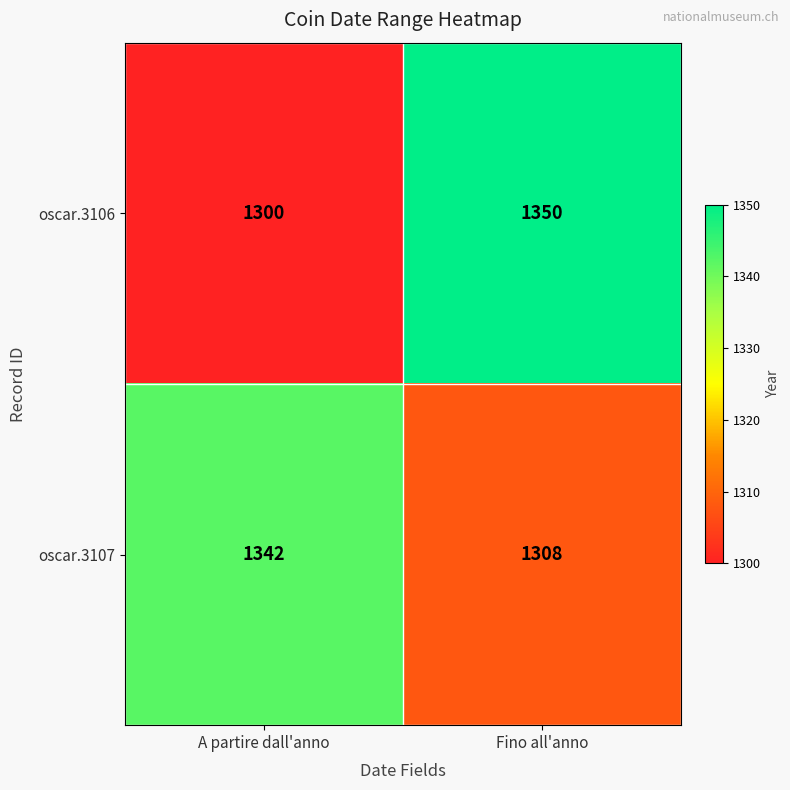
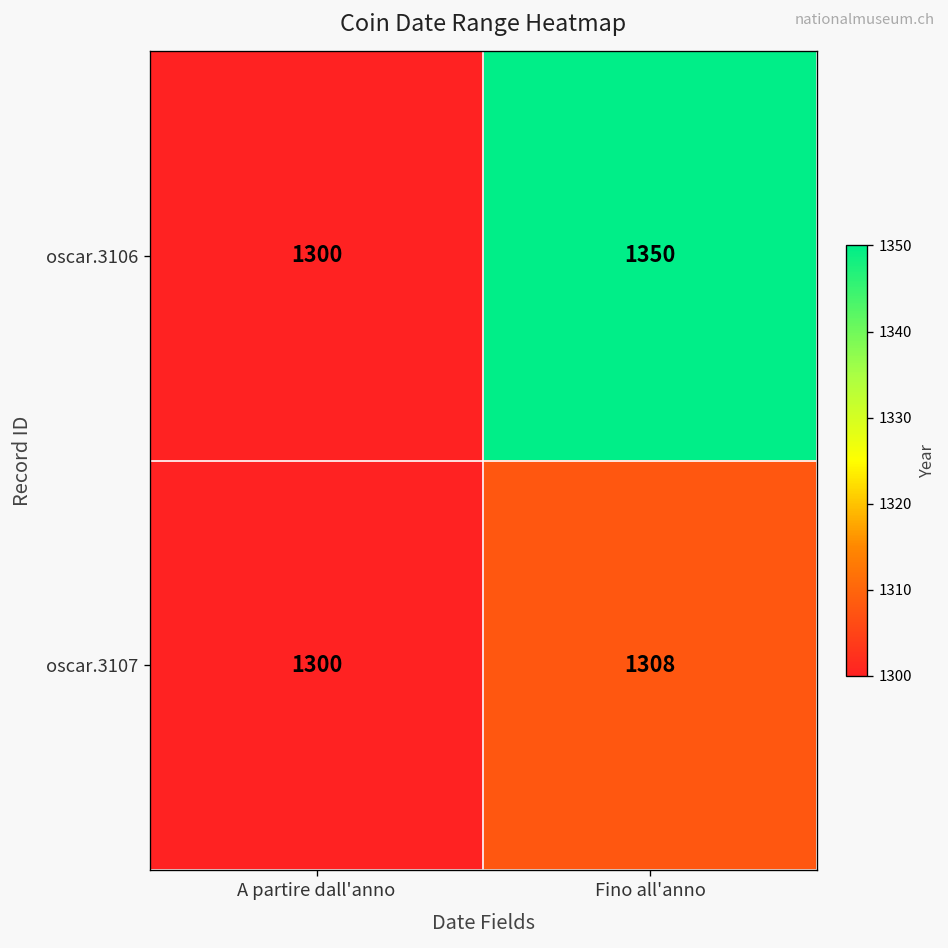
  {
    "oscar.3106": {
      "A partire dall'anno": 1300,
      "Fino all'anno": 1350
    },
    "oscar.3107": {
-     "A partire dall'anno": 1342,
+     "A partire dall'anno": 1300,
      "Fino all'anno": 1308
    }
  }
